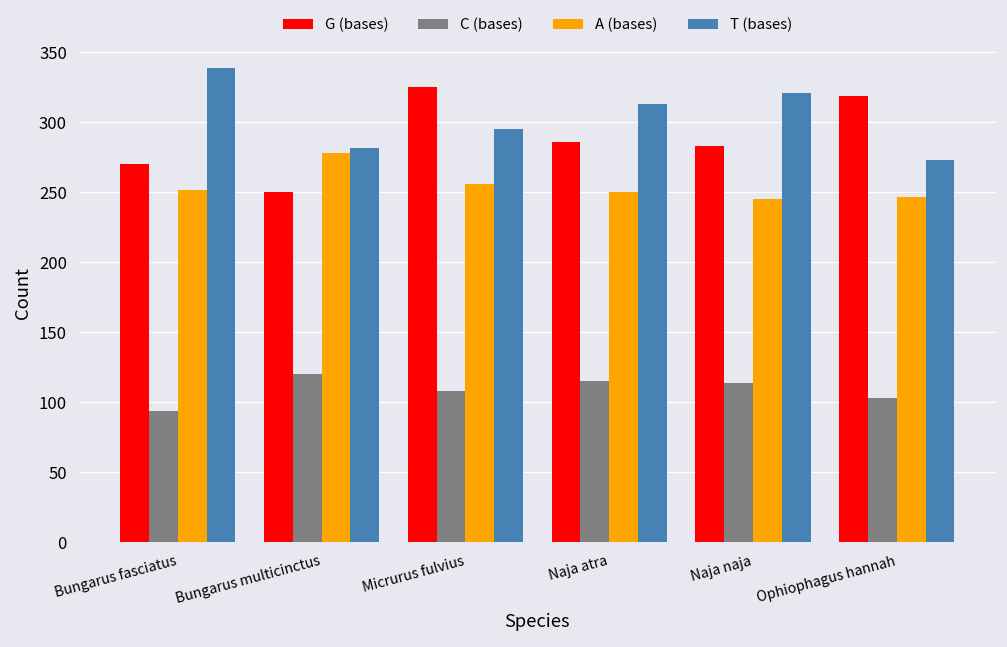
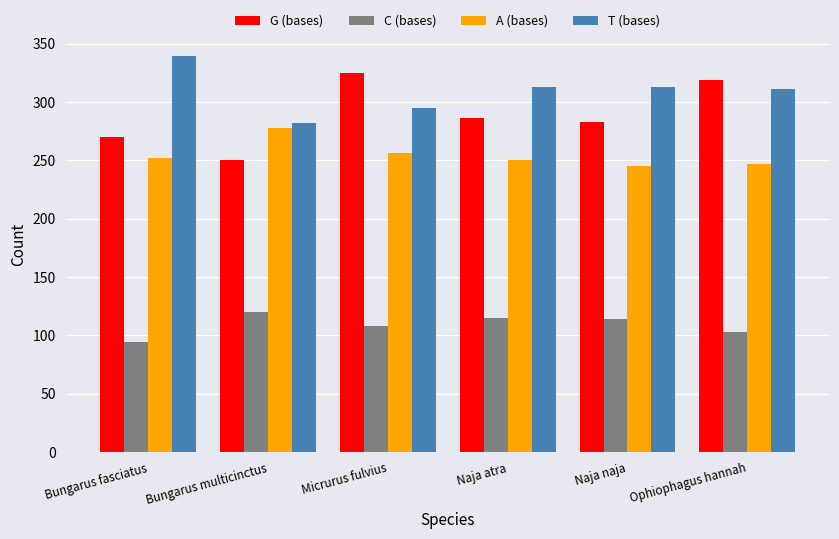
  {
    "G (bases)": {
      "Bungarus fasciatus": 270,
      "Bungarus multicinctus": 250,
      "Micrurus fulvius": 325,
      "Naja atra": 286,
      "Naja naja": 283,
      "Ophiophagus hannah": 319
    },
    "C (bases)": {
      "Bungarus fasciatus": 94,
      "Bungarus multicinctus": 120,
      "Micrurus fulvius": 108,
      "Naja atra": 115,
      "Naja naja": 114,
      "Ophiophagus hannah": 103
    },
    "A (bases)": {
      "Bungarus fasciatus": 252,
      "Bungarus multicinctus": 278,
      "Micrurus fulvius": 256,
      "Naja atra": 250,
      "Naja naja": 245,
      "Ophiophagus hannah": 247
    },
    "T (bases)": {
      "Bungarus fasciatus": 339,
      "Bungarus multicinctus": 282,
      "Micrurus fulvius": 295,
      "Naja atra": 313,
-     "Naja naja": 321,
-     "Ophiophagus hannah": 273
+     "Naja naja": 313,
+     "Ophiophagus hannah": 311
    }
  }
